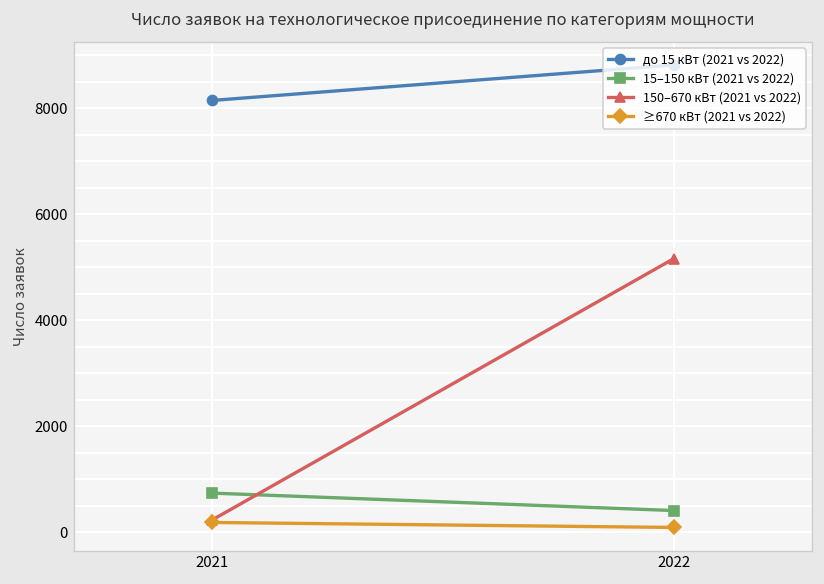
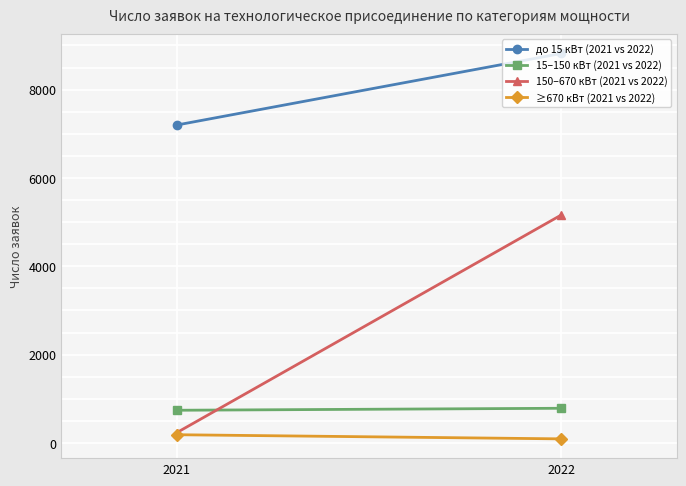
  {
    "до 15 кВт (2021 vs 2022)": {
-     "2021": 8200
+     "2021": 7200
    },
    "15–150 кВт (2021 vs 2022)": {
      "2021": 700,
-     "2022": 400
+     "2022": 800
    },
    "150–670 кВт (2021 vs 2022)": {
      "2022": 5200
    },
    "≥670 кВт (2021 vs 2022)": {
      "2022": 100
    }
  }
